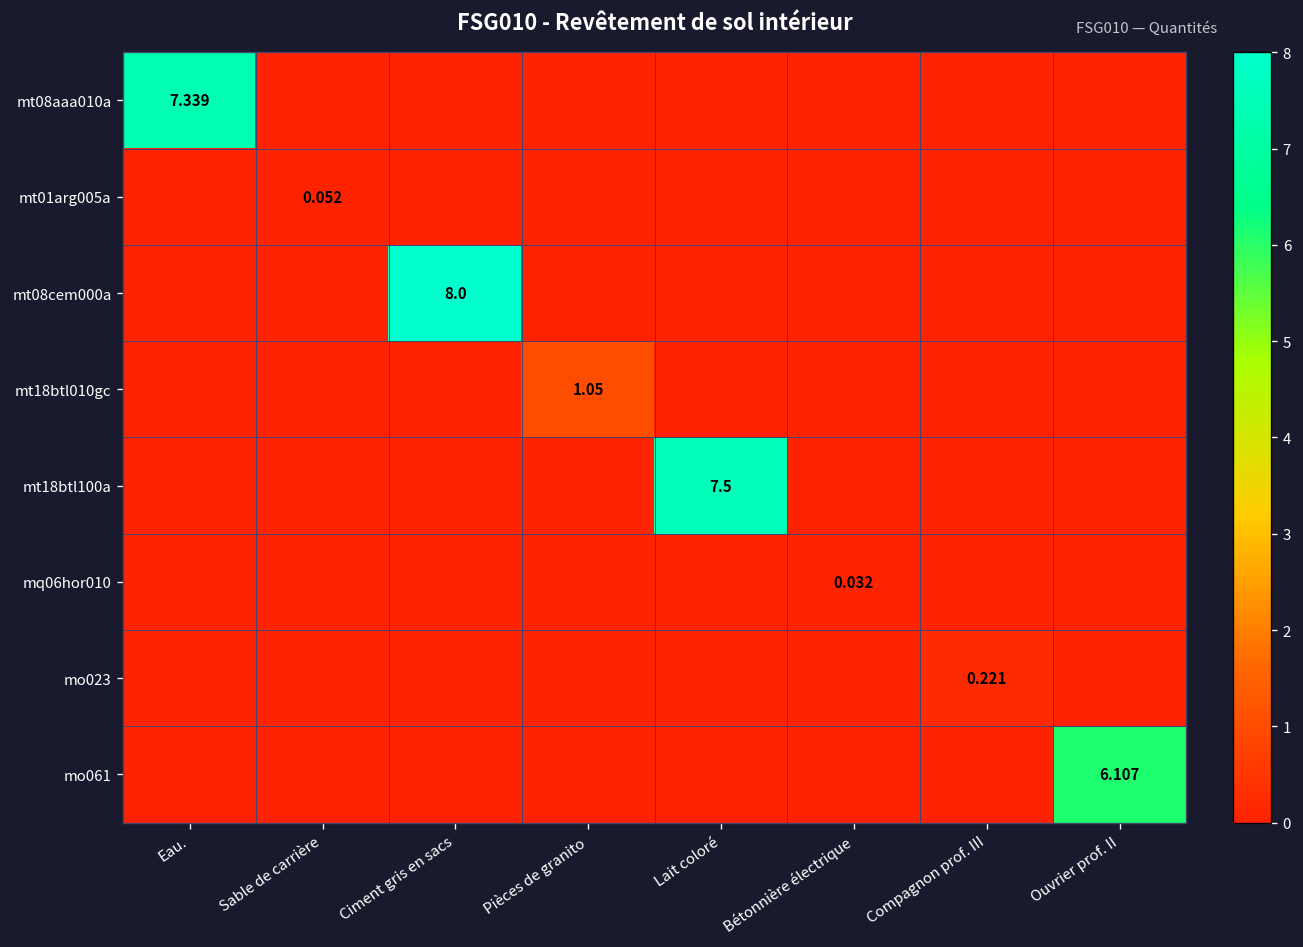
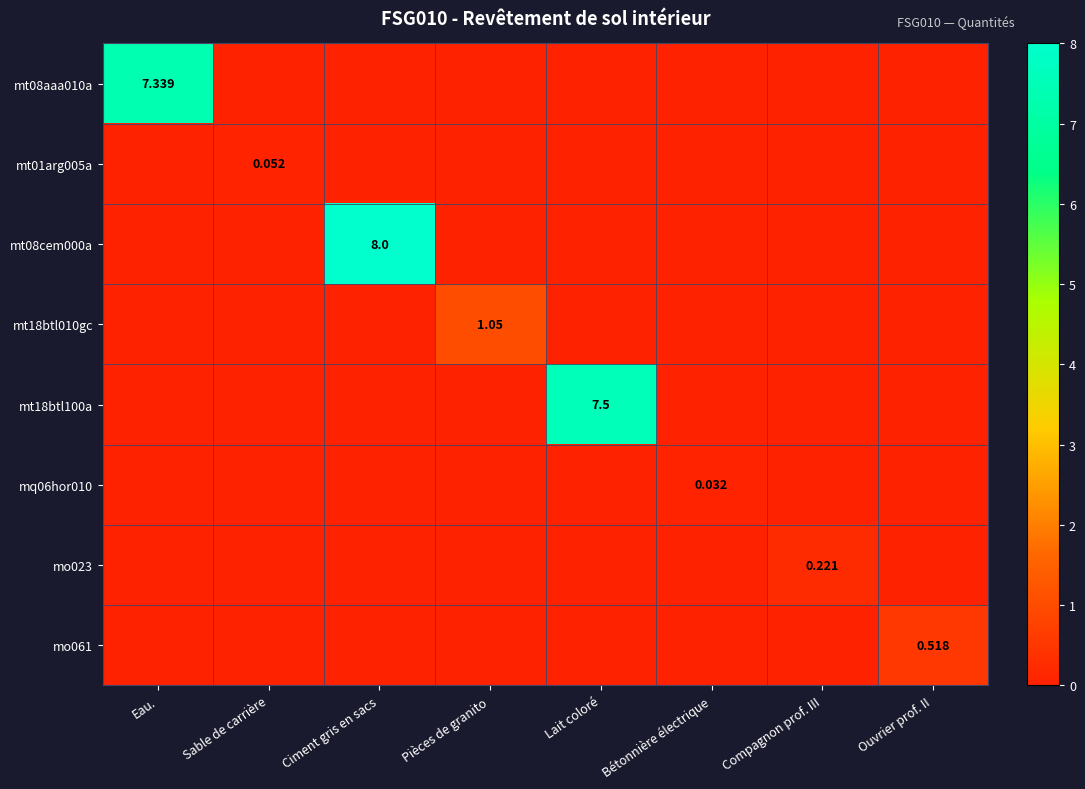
  {
    "mt08aaa010a": {
      "Eau.": 7.339
    },
    "mt01arg005a": {
      "Sable de carrière": 0.052
    },
    "mt08cem000a": {
      "Ciment gris en sacs": 8.0
    },
    "mt18btl010gc": {
      "Pièces de granito": 1.05
    },
    "mt18btl100a": {
      "Lait coloré": 7.5
    },
    "mq06hor010": {
      "Bétonnière électrique": 0.032
    },
    "mo023": {
      "Compagnon prof. III": 0.221
    },
    "mo061": {
-     "Ouvrier prof. II": 6.107
+     "Ouvrier prof. II": 0.518
    }
  }
